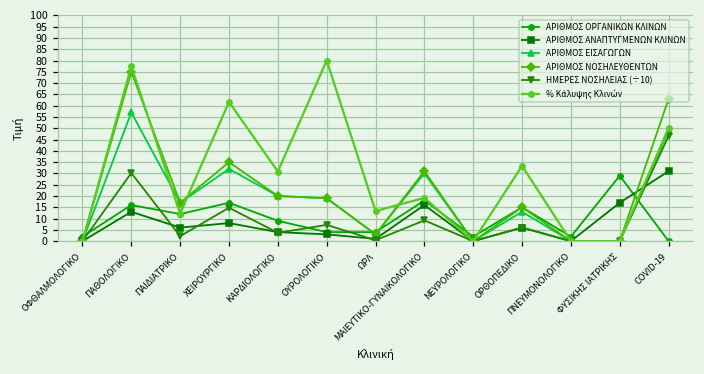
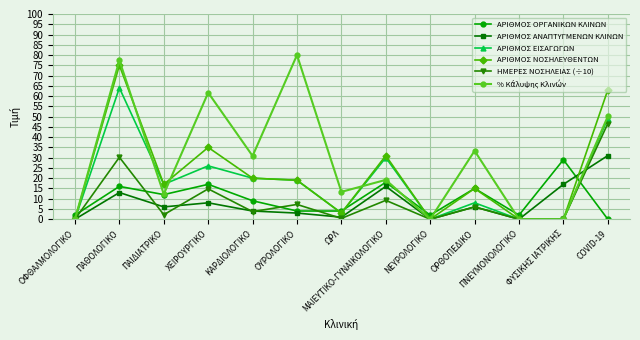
  {
    "ΑΡΙΘΜΟΣ ΕΙΣΑΓΩΓΩΝ": {
-     "ΠΑΘΟΛΟΓΙΚΟ": 57,
-     "ΧΕΙΡΟΥΡΓΙΚΟ": 32,
-     "ΟΡΘΟΠΕΔΙΚΟ": 13
+     "ΠΑΘΟΛΟΓΙΚΟ": 64,
+     "ΧΕΙΡΟΥΡΓΙΚΟ": 26,
+     "ΟΡΘΟΠΕΔΙΚΟ": 8
    }
  }
